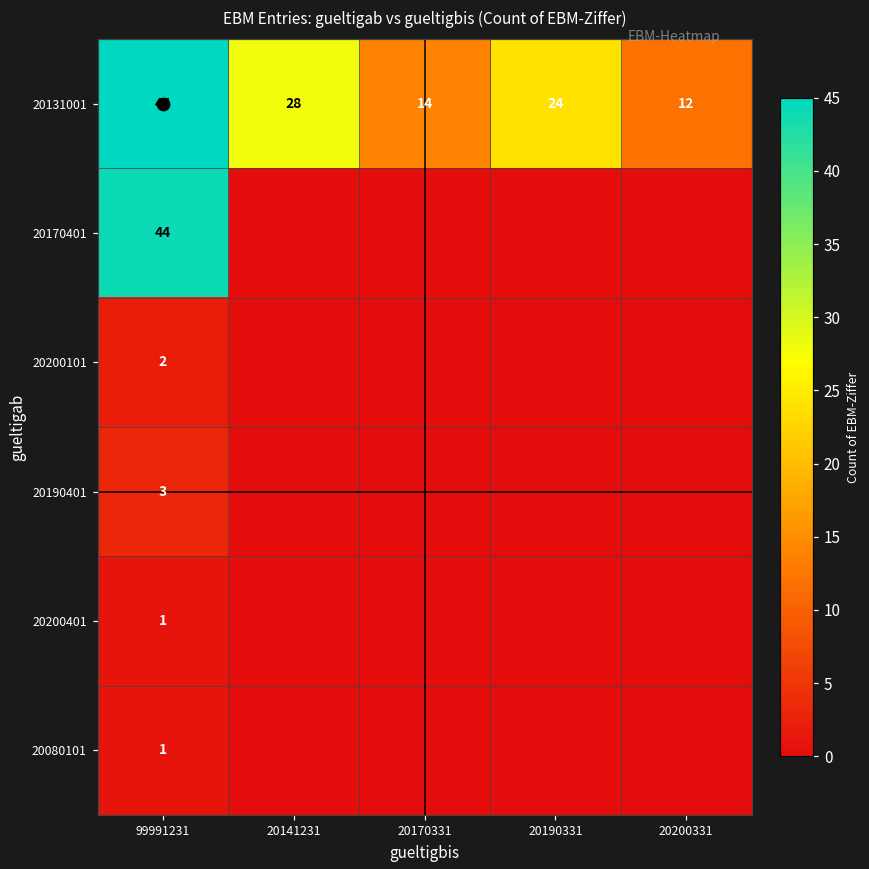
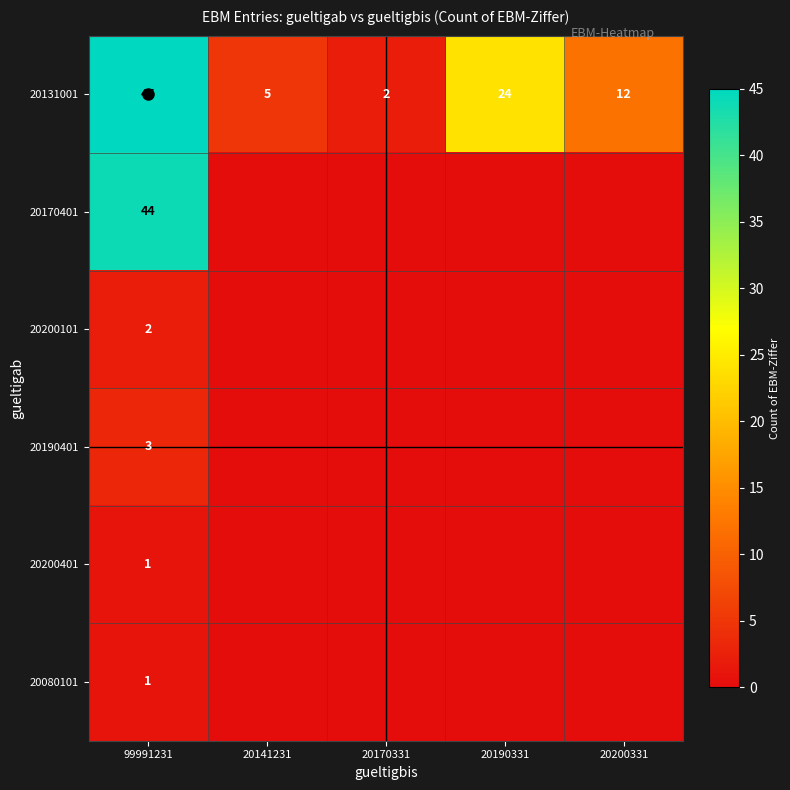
  {
    "20131001": {
-     "20141231": 28,
-     "20170331": 14,
+     "20141231": 5,
+     "20170331": 2,
      "20190331": 24,
      "20200331": 12
    },
    "20170401": {
      "99991231": 44
    },
    "20200101": {
      "99991231": 2
    },
    "20190401": {
      "99991231": 3
    },
    "20200401": {
      "99991231": 1
    },
    "20080101": {
      "99991231": 1
    }
  }
